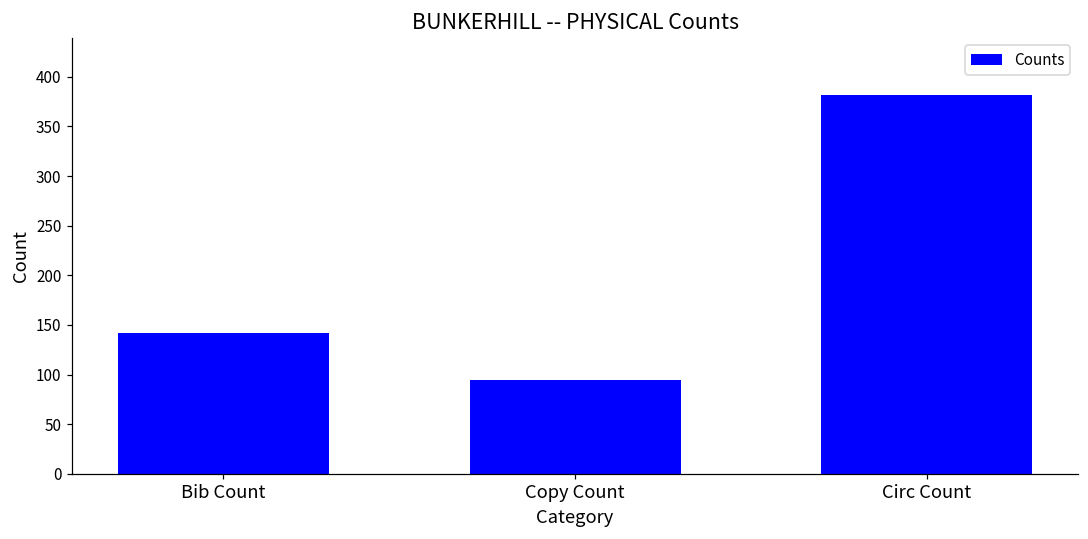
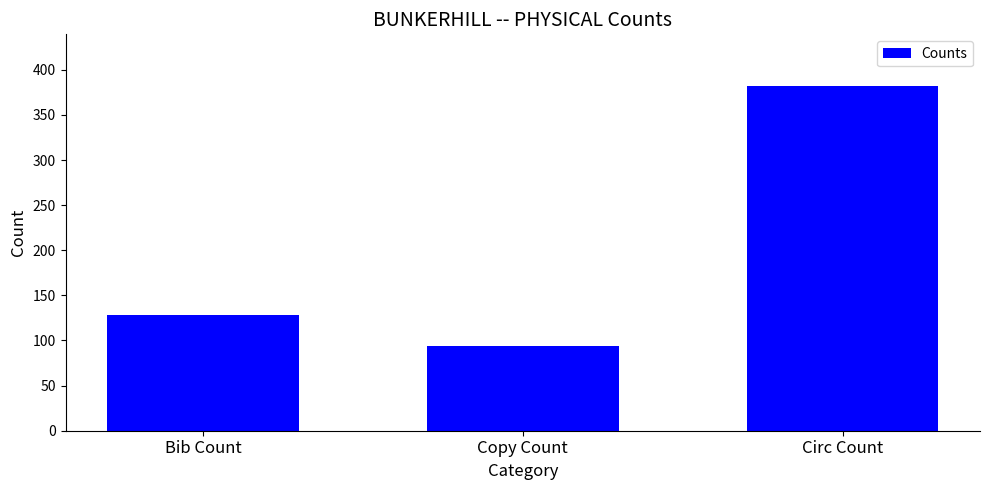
  {
-   "Bib Count": 140,
+   "Bib Count": 130,
    "Copy Count": 90,
    "Circ Count": 380
  }
